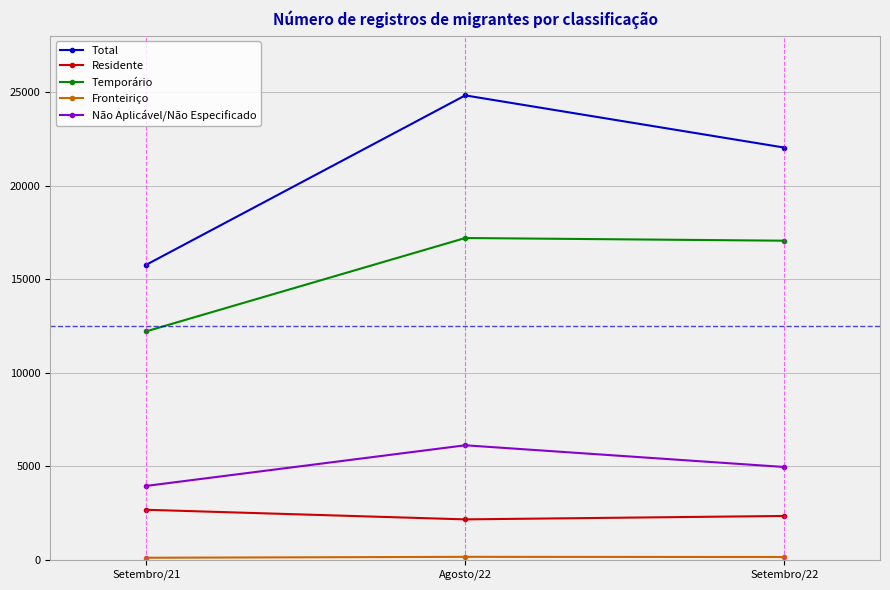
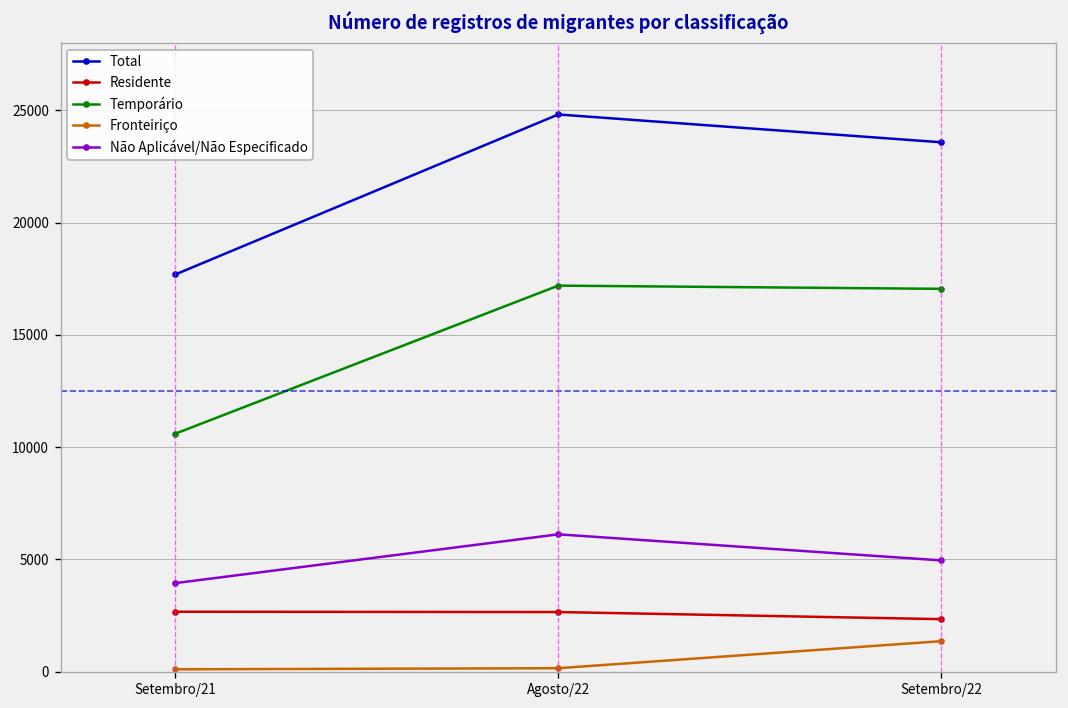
  {
    "Total": {
-     "Setembro/21": 15800,
+     "Setembro/21": 17700,
      "Agosto/22": 24800,
-     "Setembro/22": 22000
+     "Setembro/22": 23600
    },
    "Residente": {
      "Setembro/21": 2700,
-     "Agosto/22": 2200,
+     "Agosto/22": 2700,
      "Setembro/22": 2300
    },
    "Temporário": {
-     "Setembro/21": 12200,
+     "Setembro/21": 10600,
      "Agosto/22": 17200,
      "Setembro/22": 17100
    },
    "Fronteiriço": {
      "Setembro/21": 100,
      "Agosto/22": 200,
-     "Setembro/22": 100
+     "Setembro/22": 1400
    },
    "Não Aplicável/Não Especificado": {
      "Setembro/21": 3900,
      "Agosto/22": 6100,
      "Setembro/22": 5000
    }
  }
